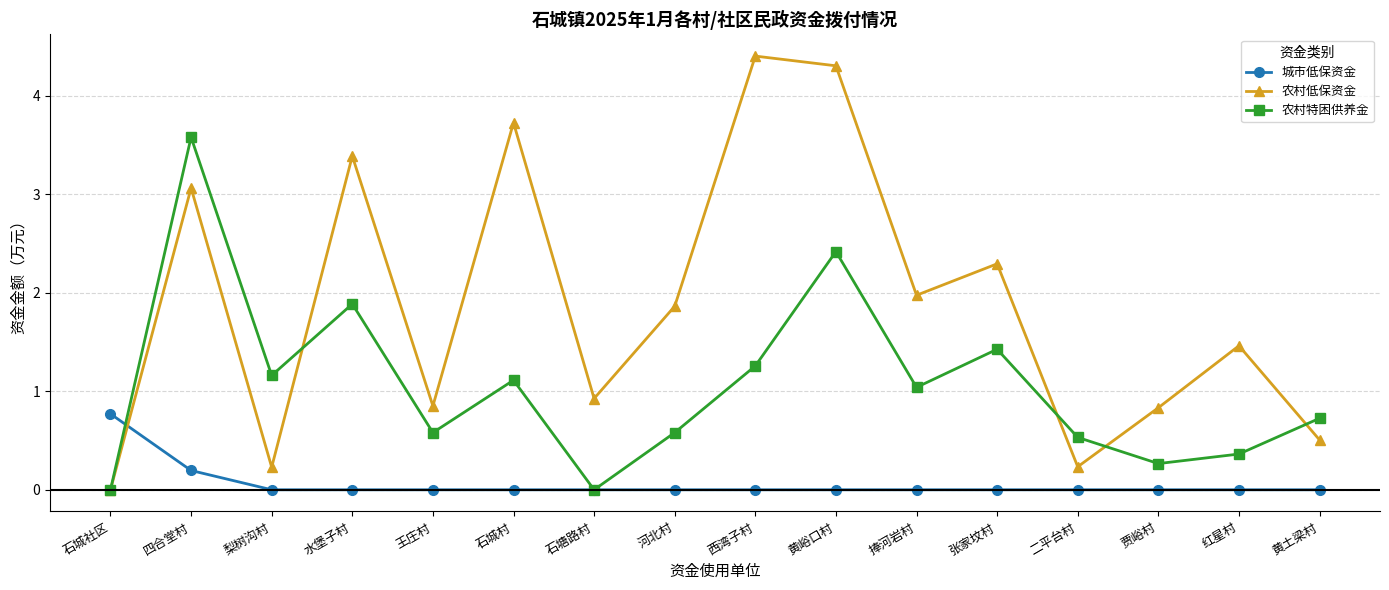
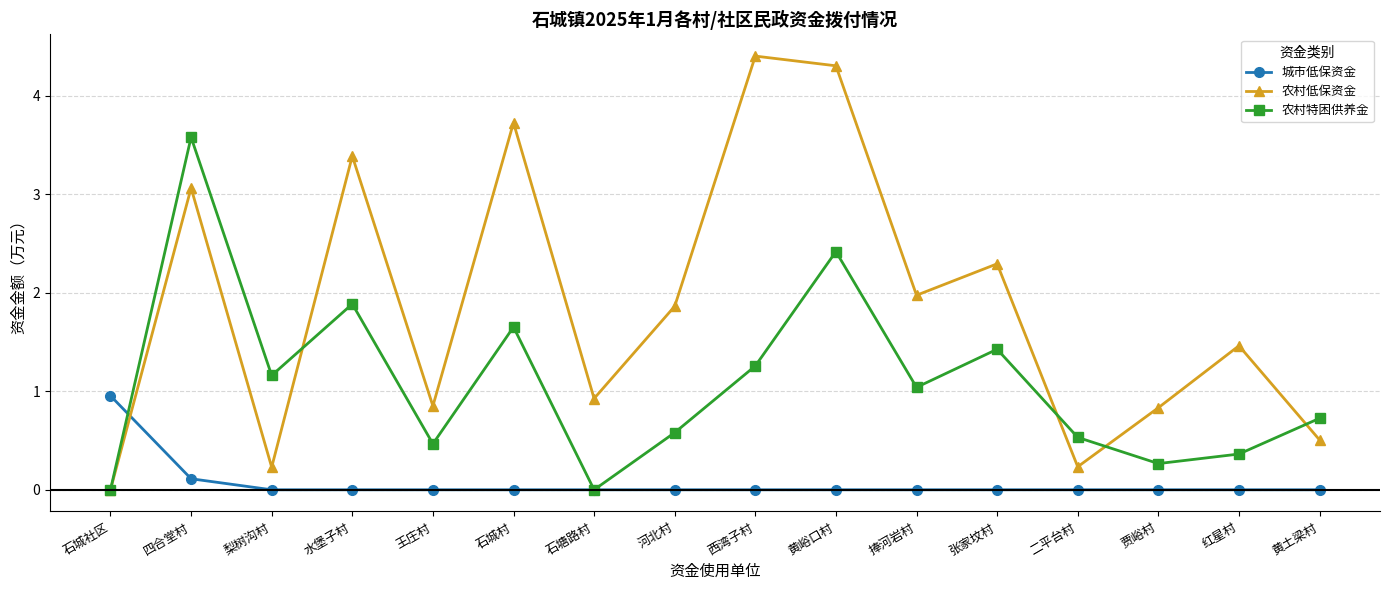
  {
    "城市低保资金": {
-     "石城社区": 0.8,
-     "四合堂村": 0.2,
+     "石城社区": 1.0,
+     "四合堂村": 0.1,
      "梨树沟村": 0.0,
      "水堡子村": 0.0,
      "王庄村": 0.0,
      "石城村": 0.0,
      "河北村": 0.0,
      "西湾子村": 0.0,
      "黄峪口村": 0.0,
      "捧河岩村": 0.0,
      "张家坟村": 0.0,
      "二平台村": 0.0,
      "贾峪村": 0.0,
      "红星村": 0.0,
      "黄土梁村": 0.0
    },
    "农村低保资金": {
      "四合堂村": 3.1,
      "梨树沟村": 0.2,
      "水堡子村": 3.4,
      "王庄村": 0.9,
      "石城村": 3.7,
      "石塘路村": 0.9,
      "河北村": 1.9,
      "西湾子村": 4.4,
      "黄峪口村": 4.3,
      "捧河岩村": 2.0,
      "张家坟村": 2.3,
      "二平台村": 0.2,
      "贾峪村": 0.8,
      "红星村": 1.5,
      "黄土梁村": 0.5
    },
    "农村特困供养金": {
      "四合堂村": 3.6,
      "梨树沟村": 1.2,
      "水堡子村": 1.9,
-     "王庄村": 0.6,
-     "石城村": 1.1,
+     "王庄村": 0.5,
+     "石城村": 1.7,
      "河北村": 0.6,
      "西湾子村": 1.3,
      "黄峪口村": 2.4,
      "捧河岩村": 1.0,
      "张家坟村": 1.4,
      "二平台村": 0.5,
      "贾峪村": 0.3,
      "红星村": 0.4,
      "黄土梁村": 0.7
    }
  }
